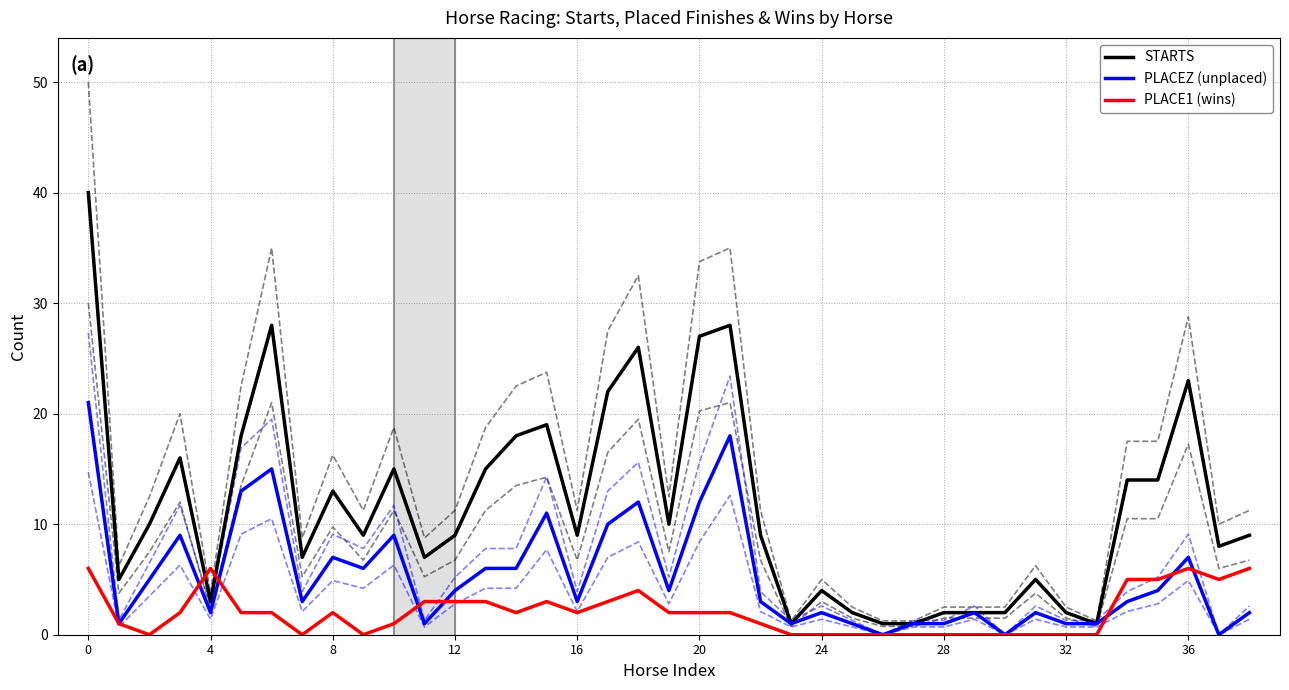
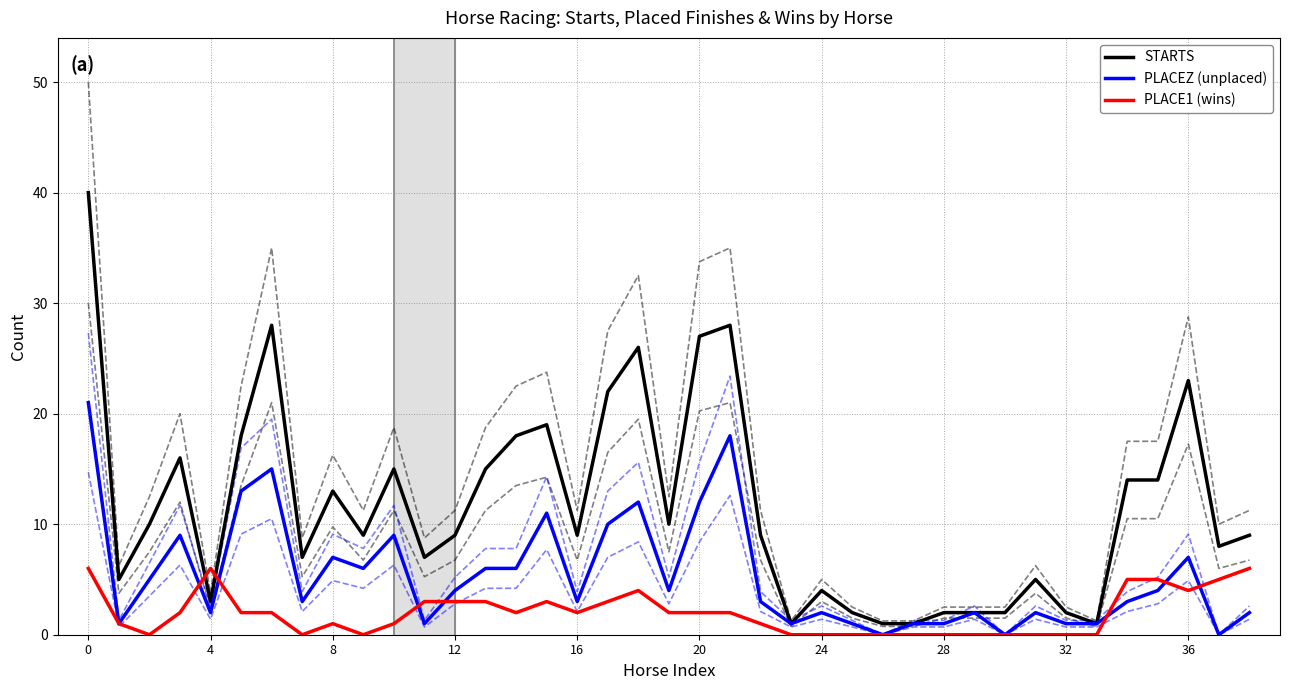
  {
    "PLACE1 (wins)": {
      "0": 6,
      "4": 6,
-     "8": 2,
+     "8": 1,
      "20": 2,
      "24": 0,
      "28": 0,
      "32": 0,
-     "36": 6
+     "36": 4
    }
  }
